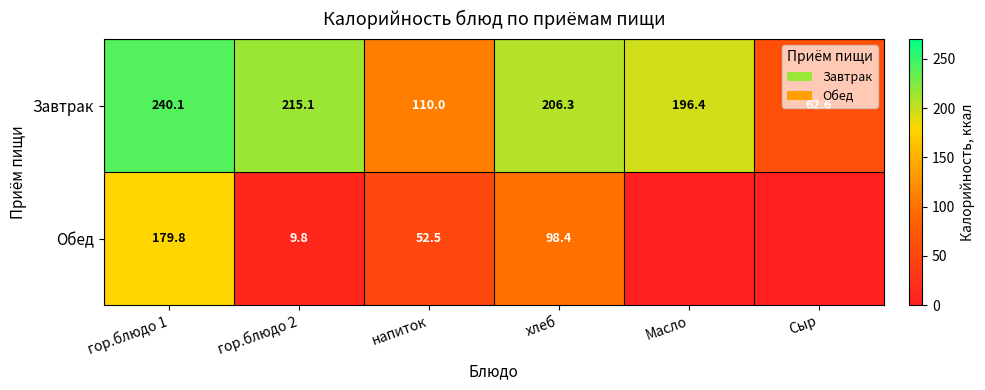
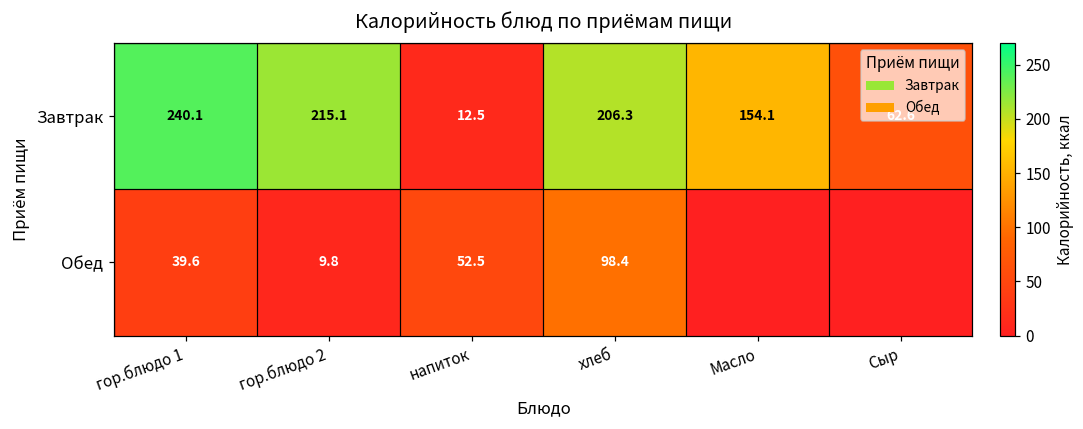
  {
    "Завтрак": {
      "гор.блюдо 1": 240.1,
      "гор.блюдо 2": 215.1,
-     "напиток": 110.0,
+     "напиток": 12.5,
      "хлеб": 206.3,
-     "Масло": 196.4
+     "Масло": 154.1
    },
    "Обед": {
-     "гор.блюдо 1": 179.8,
+     "гор.блюдо 1": 39.6,
      "гор.блюдо 2": 9.8,
      "напиток": 52.5,
      "хлеб": 98.4
    }
  }
